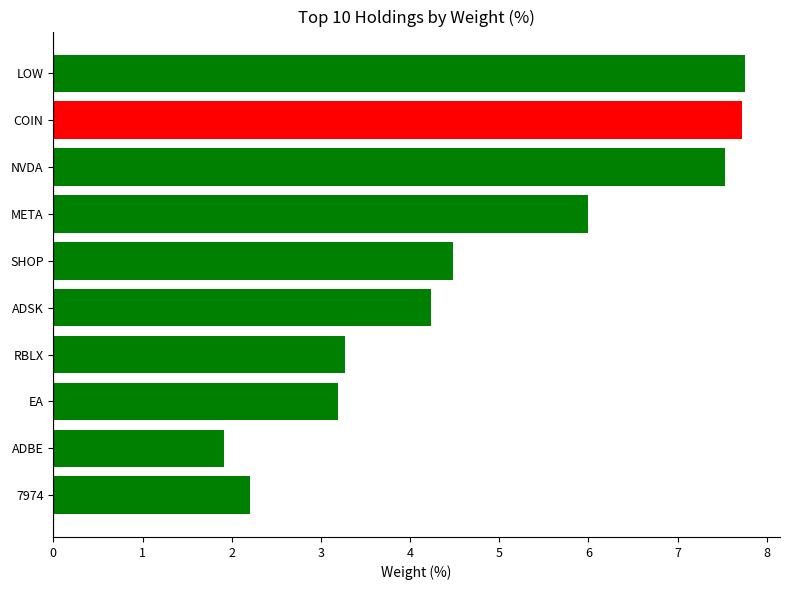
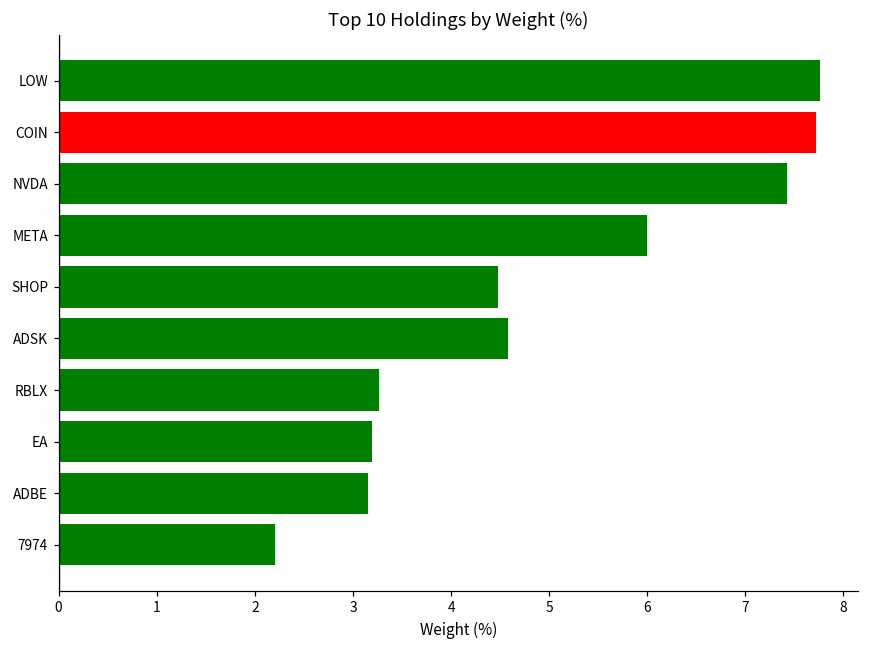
  {
    "LOW": 7.8,
    "COIN": 7.7,
-   "NVDA": 7.5,
+   "NVDA": 7.4,
    "META": 6.0,
    "SHOP": 4.5,
-   "ADSK": 4.2,
+   "ADSK": 4.6,
    "RBLX": 3.3,
    "EA": 3.2,
-   "ADBE": 1.9,
+   "ADBE": 3.2,
    "7974": 2.2
  }
